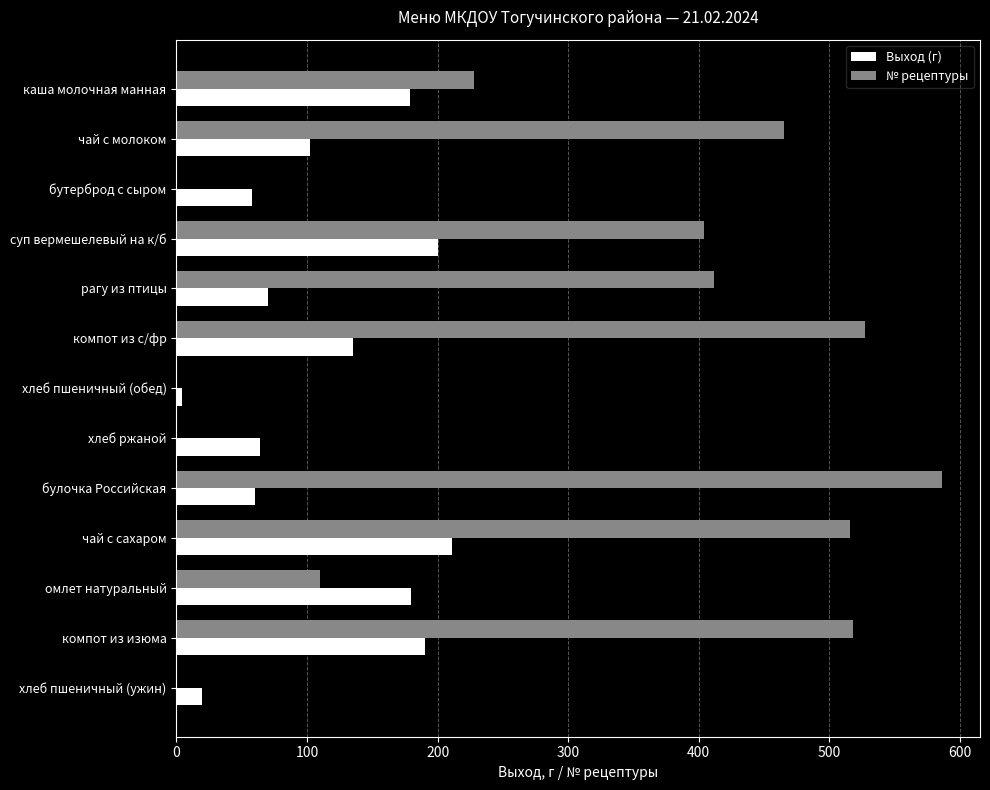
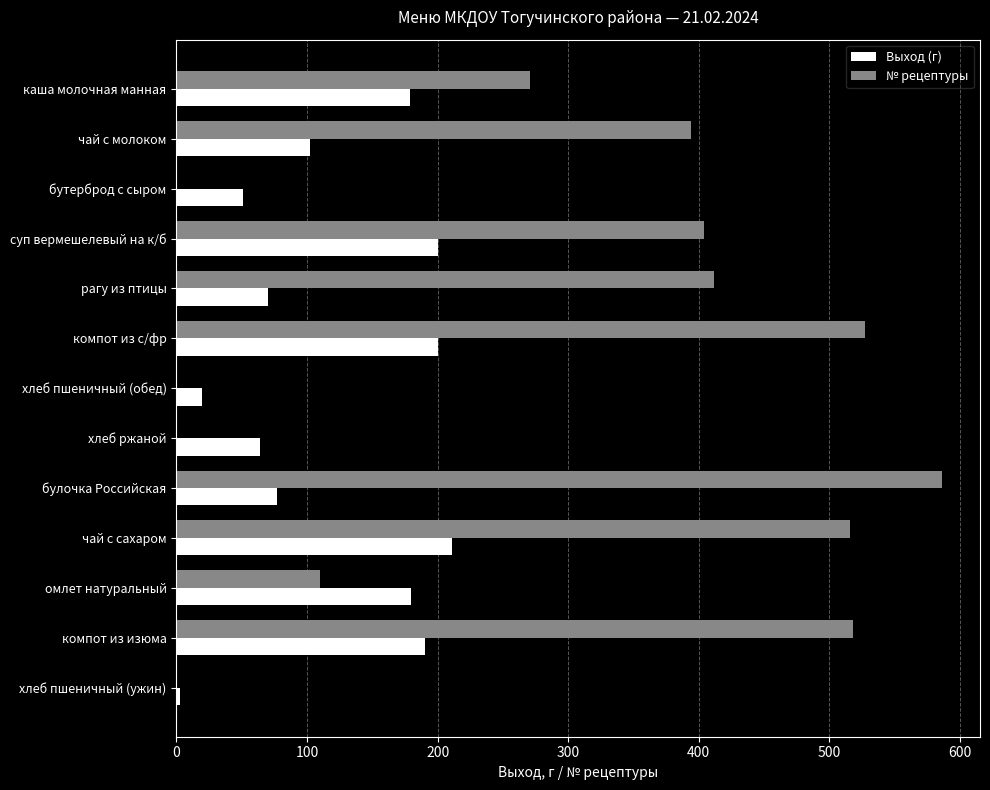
  {
    "Выход (г)": {
      "каша молочная манная": 179,
      "чай с молоком": 102,
-     "бутерброд с сыром": 58,
+     "бутерброд с сыром": 51,
      "суп вермешелевый на к/б": 200,
      "рагу из птицы": 70,
-     "компот из с/фр": 135,
-     "хлеб пшеничный (обед)": 4,
+     "компот из с/фр": 200,
+     "хлеб пшеничный (обед)": 20,
      "хлеб ржаной": 64,
-     "булочка Российская": 60,
+     "булочка Российская": 77,
      "чай с сахаром": 211,
      "омлет натуральный": 180,
      "компот из изюма": 190,
-     "хлеб пшеничный (ужин)": 20
+     "хлеб пшеничный (ужин)": 3
    },
    "№ рецептуры": {
-     "каша молочная манная": 228,
-     "чай с молоком": 465,
+     "каша молочная манная": 271,
+     "чай с молоком": 394,
      "бутерброд с сыром": 0,
      "суп вермешелевый на к/б": 404,
      "рагу из птицы": 412,
      "компот из с/фр": 527,
      "хлеб пшеничный (обед)": 0,
      "хлеб ржаной": 0,
      "булочка Российская": 586,
      "чай с сахаром": 516,
      "омлет натуральный": 110,
      "компот из изюма": 518,
      "хлеб пшеничный (ужин)": 0
    }
  }
